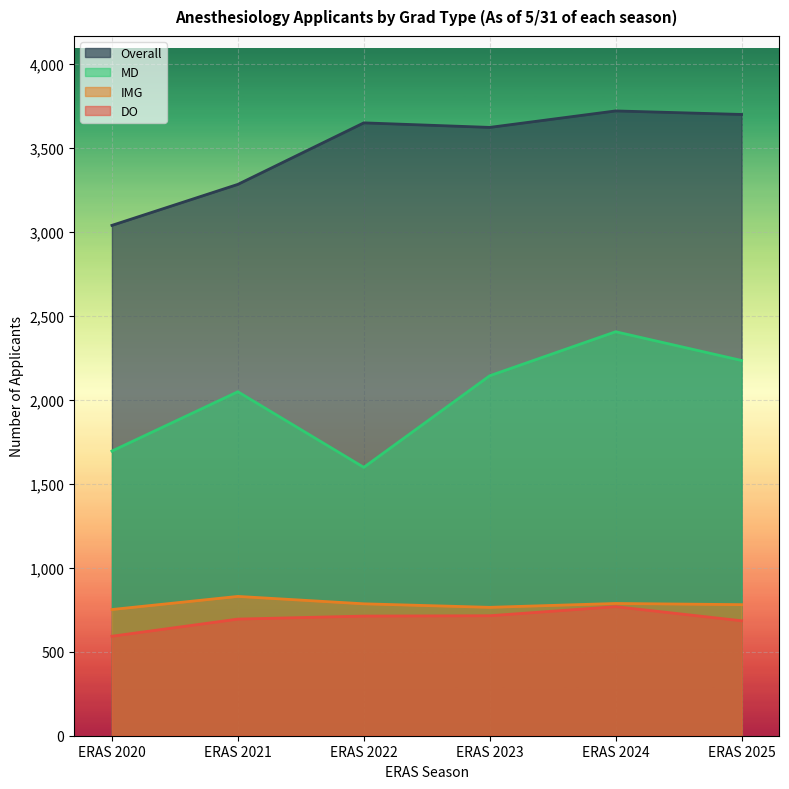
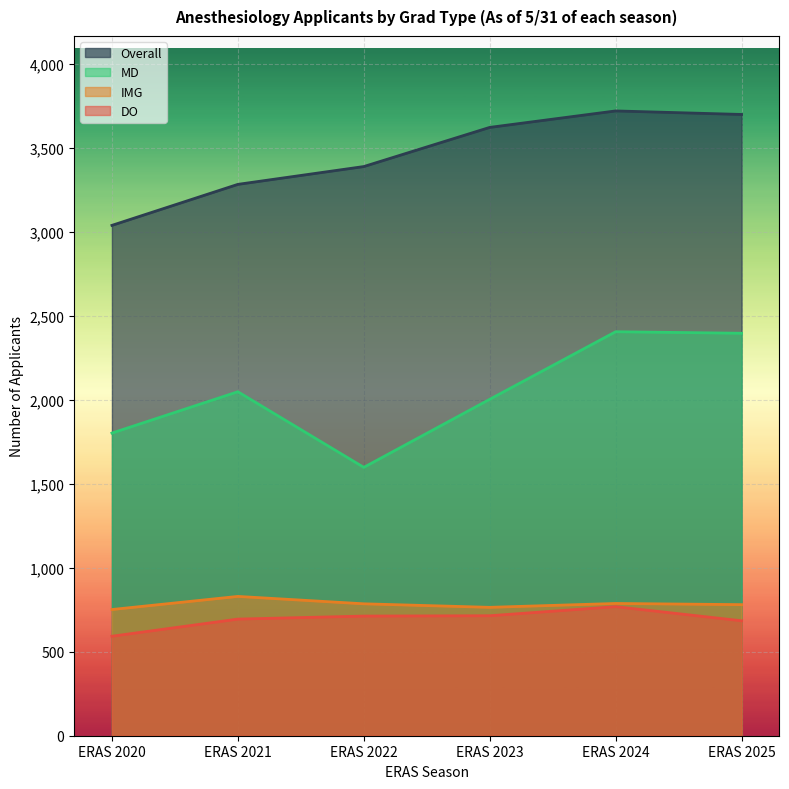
  {
    "Overall": {
      "ERAS 2020": "3,040",
      "ERAS 2021": "3,280",
-     "ERAS 2022": "3,650",
+     "ERAS 2022": "3,390",
      "ERAS 2023": "3,620",
      "ERAS 2024": "3,720",
      "ERAS 2025": "3,700"
    },
    "MD": {
-     "ERAS 2020": "1,690",
+     "ERAS 2020": "1,800",
      "ERAS 2021": "2,050",
      "ERAS 2022": "1,600",
-     "ERAS 2023": "2,140",
+     "ERAS 2023": "2,000",
      "ERAS 2024": "2,400",
-     "ERAS 2025": "2,230"
+     "ERAS 2025": "2,400"
    }
  }
